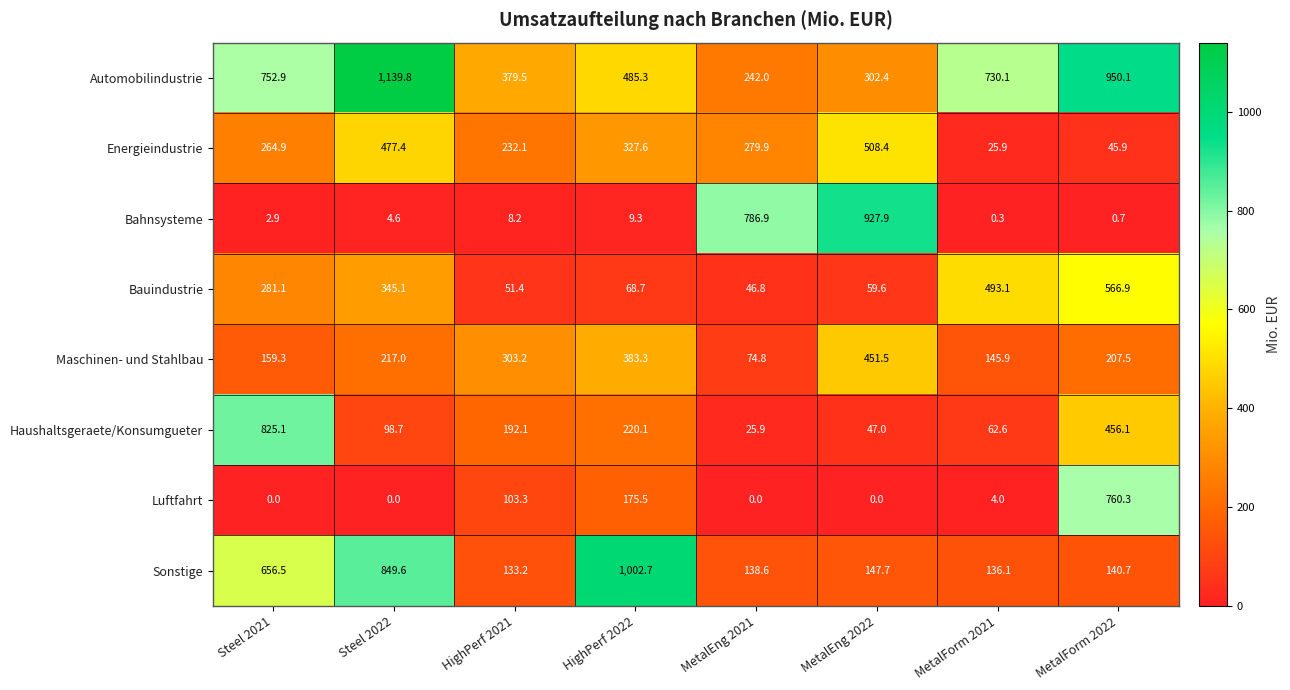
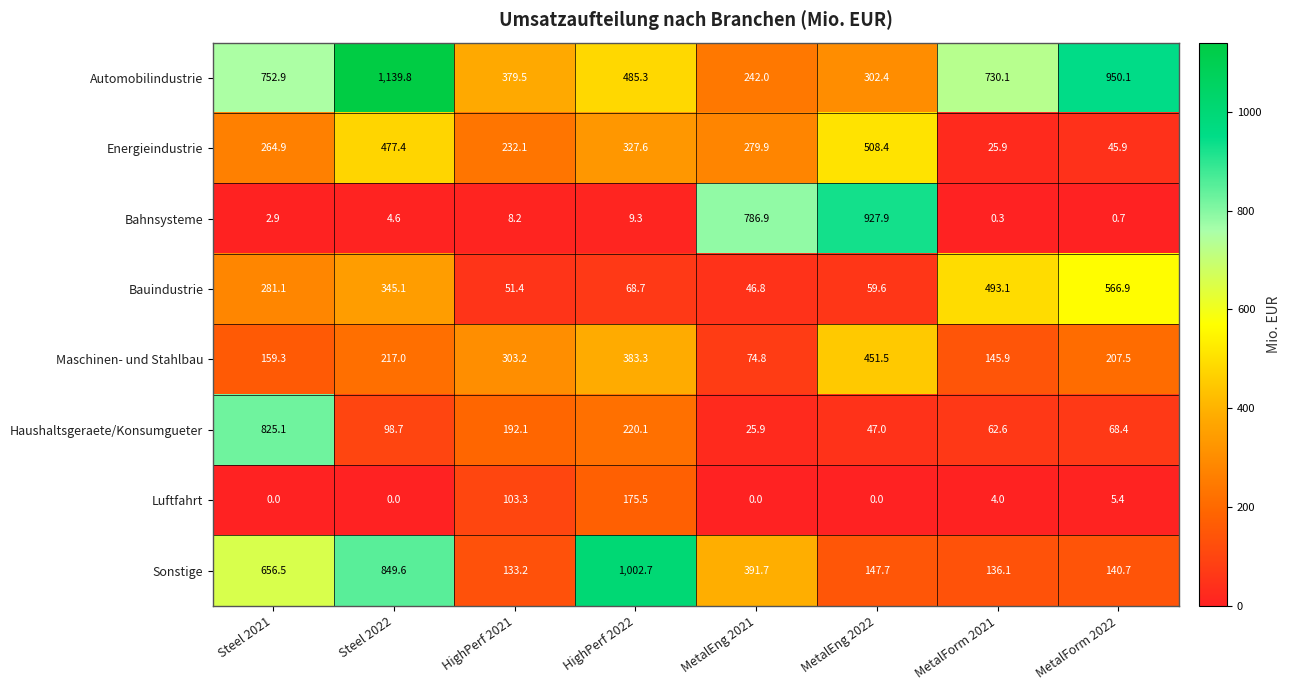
  {
    "Automobilindustrie": {
      "Steel 2021": "752.9",
      "Steel 2022": "1,139.8",
      "HighPerf 2021": "379.5",
      "HighPerf 2022": "485.3",
      "MetalEng 2021": "242.0",
      "MetalEng 2022": "302.4",
      "MetalForm 2021": "730.1",
      "MetalForm 2022": "950.1"
    },
    "Energieindustrie": {
      "Steel 2021": "264.9",
      "Steel 2022": "477.4",
      "HighPerf 2021": "232.1",
      "HighPerf 2022": "327.6",
      "MetalEng 2021": "279.9",
      "MetalEng 2022": "508.4",
      "MetalForm 2021": "25.9",
      "MetalForm 2022": "45.9"
    },
    "Bahnsysteme": {
      "Steel 2021": "2.9",
      "Steel 2022": "4.6",
      "HighPerf 2021": "8.2",
      "HighPerf 2022": "9.3",
      "MetalEng 2021": "786.9",
      "MetalEng 2022": "927.9",
      "MetalForm 2021": "0.3",
      "MetalForm 2022": "0.7"
    },
    "Bauindustrie": {
      "Steel 2021": "281.1",
      "Steel 2022": "345.1",
      "HighPerf 2021": "51.4",
      "HighPerf 2022": "68.7",
      "MetalEng 2021": "46.8",
      "MetalEng 2022": "59.6",
      "MetalForm 2021": "493.1",
      "MetalForm 2022": "566.9"
    },
    "Maschinen- und Stahlbau": {
      "Steel 2021": "159.3",
      "Steel 2022": "217.0",
      "HighPerf 2021": "303.2",
      "HighPerf 2022": "383.3",
      "MetalEng 2021": "74.8",
      "MetalEng 2022": "451.5",
      "MetalForm 2021": "145.9",
      "MetalForm 2022": "207.5"
    },
    "Haushaltsgeraete/Konsumgueter": {
      "Steel 2021": "825.1",
      "Steel 2022": "98.7",
      "HighPerf 2021": "192.1",
      "HighPerf 2022": "220.1",
      "MetalEng 2021": "25.9",
      "MetalEng 2022": "47.0",
      "MetalForm 2021": "62.6",
-     "MetalForm 2022": "456.1"
+     "MetalForm 2022": "68.4"
    },
    "Luftfahrt": {
      "Steel 2021": "0.0",
      "Steel 2022": "0.0",
      "HighPerf 2021": "103.3",
      "HighPerf 2022": "175.5",
      "MetalEng 2021": "0.0",
      "MetalEng 2022": "0.0",
      "MetalForm 2021": "4.0",
-     "MetalForm 2022": "760.3"
+     "MetalForm 2022": "5.4"
    },
    "Sonstige": {
      "Steel 2021": "656.5",
      "Steel 2022": "849.6",
      "HighPerf 2021": "133.2",
      "HighPerf 2022": "1,002.7",
-     "MetalEng 2021": "138.6",
+     "MetalEng 2021": "391.7",
      "MetalEng 2022": "147.7",
      "MetalForm 2021": "136.1",
      "MetalForm 2022": "140.7"
    }
  }
